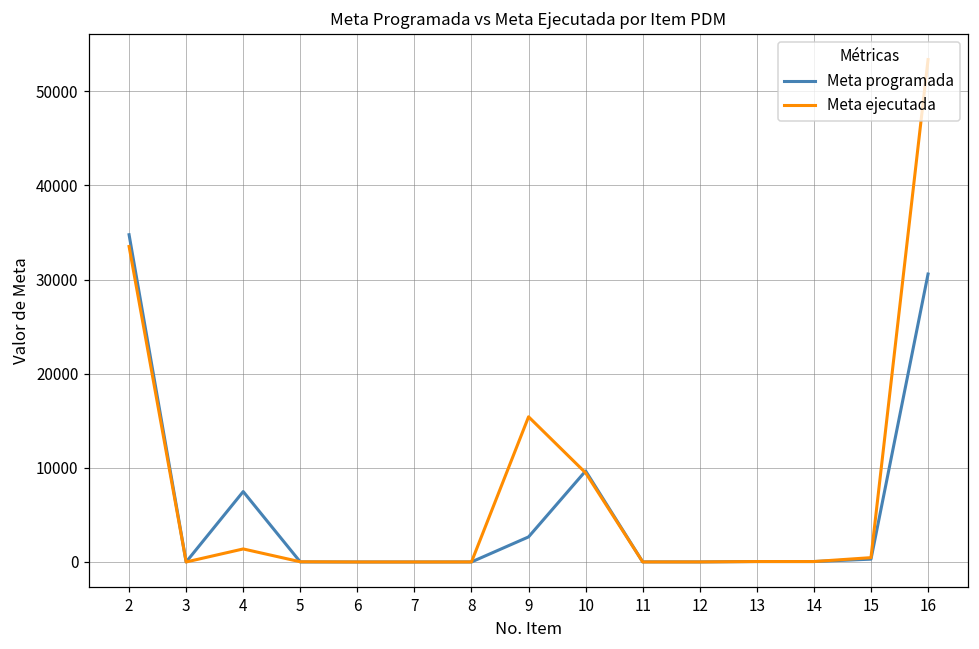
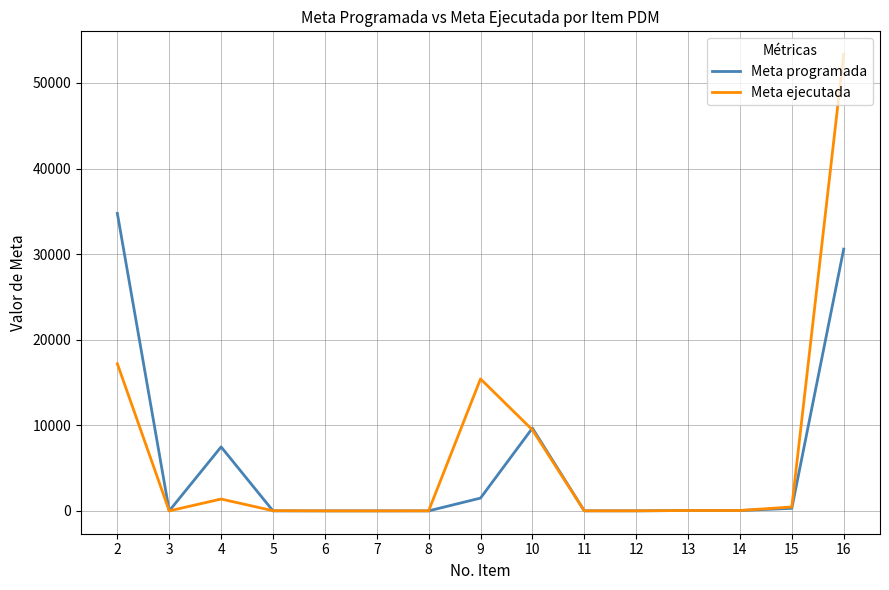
  {
    "Meta programada": {
      "2": 35000,
      "4": 7000,
-     "9": 3000,
+     "9": 1000,
      "16": 31000
    },
    "Meta ejecutada": {
-     "2": 34000,
+     "2": 17000,
      "4": 1000,
      "9": 15000
    }
  }
